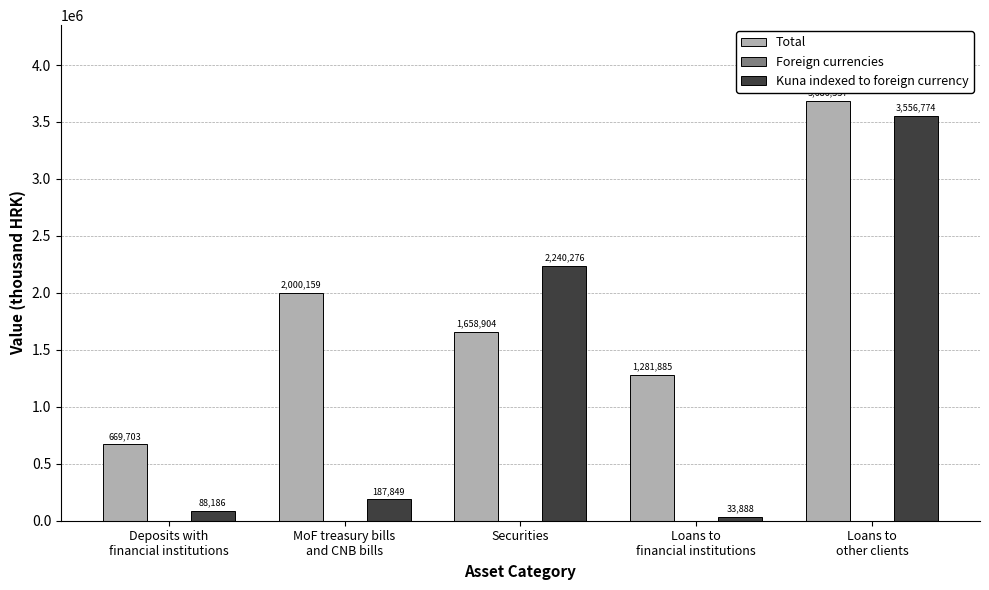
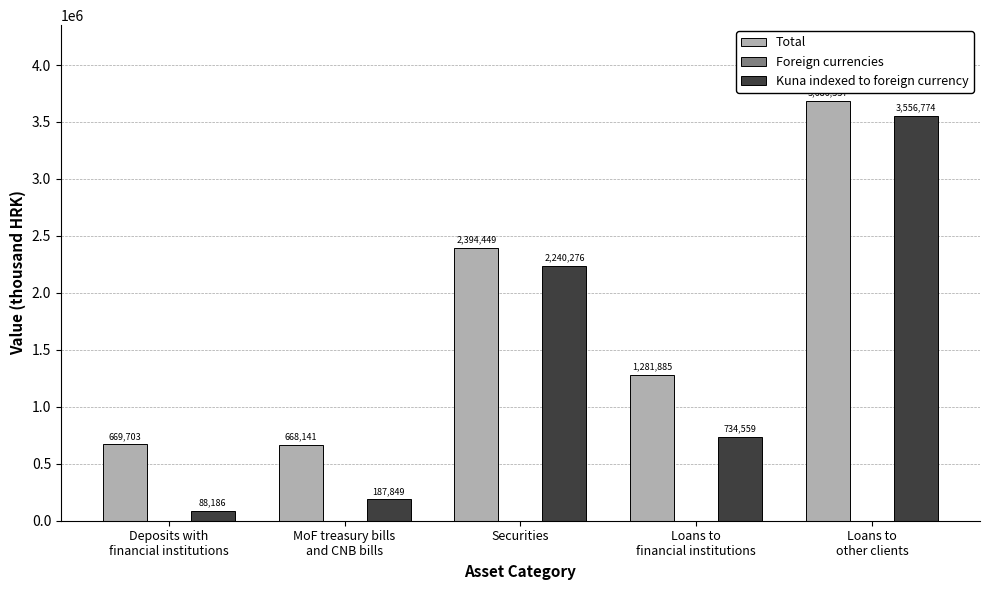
  {
    "Total": {
      "Deposits with financial institutions": "669,703",
-     "MoF treasury bills and CNB bills": "2,000,159",
-     "Securities": "1,658,904",
+     "MoF treasury bills and CNB bills": "668,141",
+     "Securities": "2,394,449",
      "Loans to financial institutions": "1,281,885"
    },
    "Foreign currencies": {
      "Deposits with financial institutions": "0",
      "MoF treasury bills and CNB bills": "0",
      "Securities": "0",
      "Loans to financial institutions": "0",
      "Loans to other clients": "0"
    },
    "Kuna indexed to foreign currency": {
      "Deposits with financial institutions": "88,186",
      "MoF treasury bills and CNB bills": "187,849",
      "Securities": "2,240,276",
-     "Loans to financial institutions": "33,888",
+     "Loans to financial institutions": "734,559",
      "Loans to other clients": "3,556,774"
    }
  }
